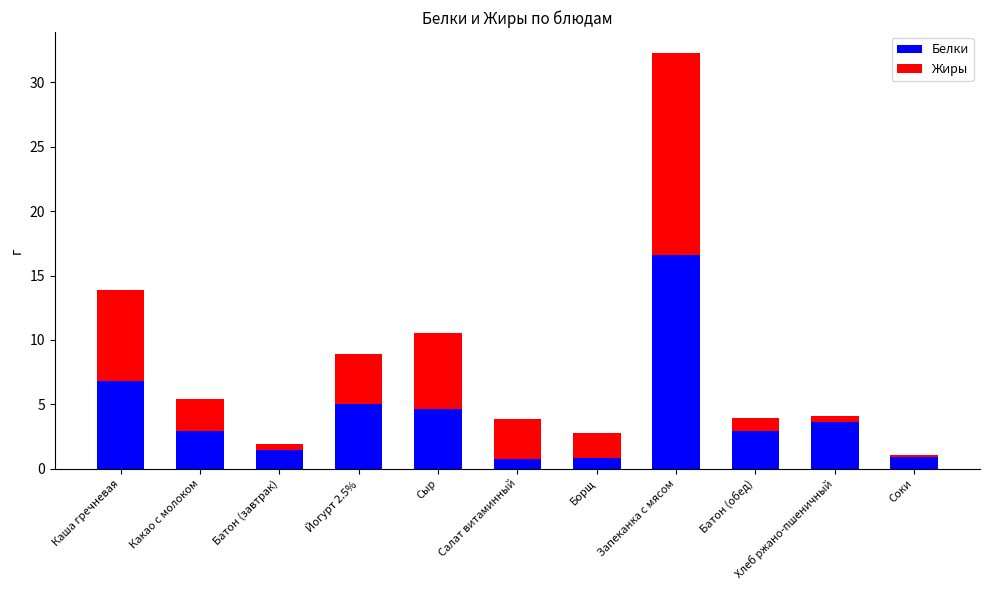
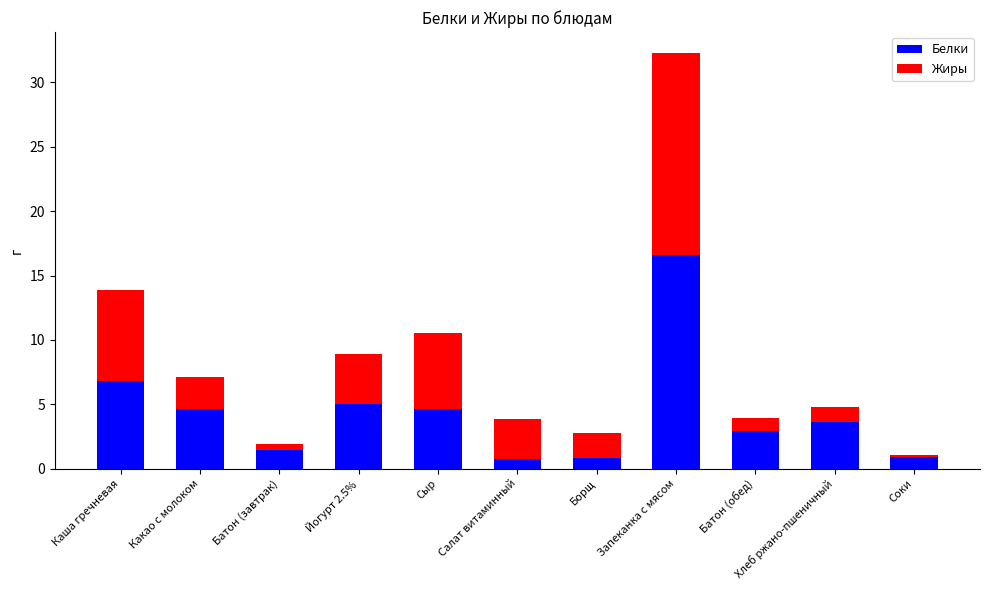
  {
    "Белки": {
      "Каша гречневая": 6.8,
-     "Какао с молоком": 2.9,
+     "Какао с молоком": 4.6,
      "Батон (завтрак)": 1.5,
      "Йогурт 2.5%": 5.0,
      "Сыр": 4.6,
      "Салат витаминный": 0.7,
      "Борщ": 0.8,
      "Запеканка с мясом": 16.6,
      "Батон (обед)": 2.9,
      "Хлеб ржано-пшеничный": 3.6,
      "Соки": 0.9
    },
    "Жиры": {
      "Каша гречневая": 7.1,
      "Какао с молоком": 2.5,
      "Батон (завтрак)": 0.5,
      "Йогурт 2.5%": 3.9,
      "Сыр": 5.9,
      "Салат витаминный": 3.1,
      "Борщ": 2.0,
      "Запеканка с мясом": 15.7,
      "Батон (обед)": 1.0,
-     "Хлеб ржано-пшеничный": 0.5
+     "Хлеб ржано-пшеничный": 1.2
    }
  }
